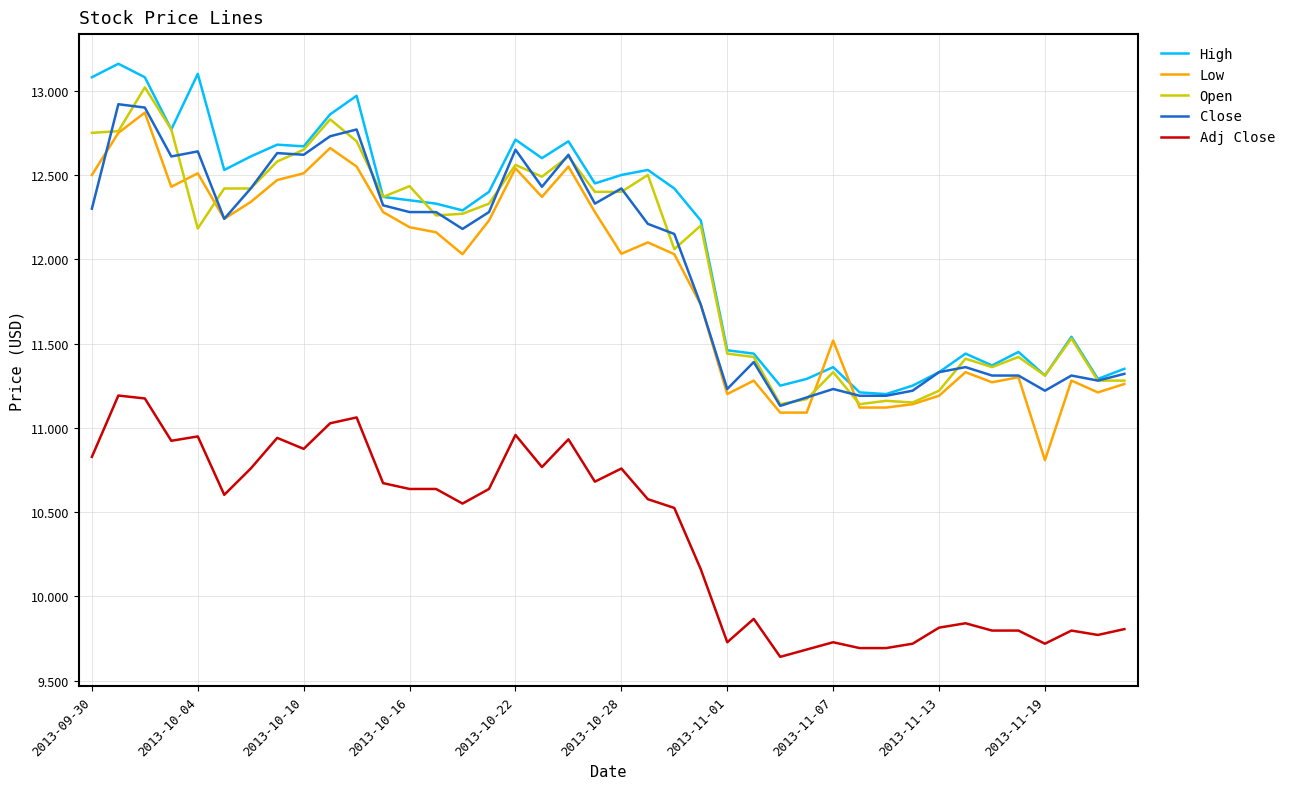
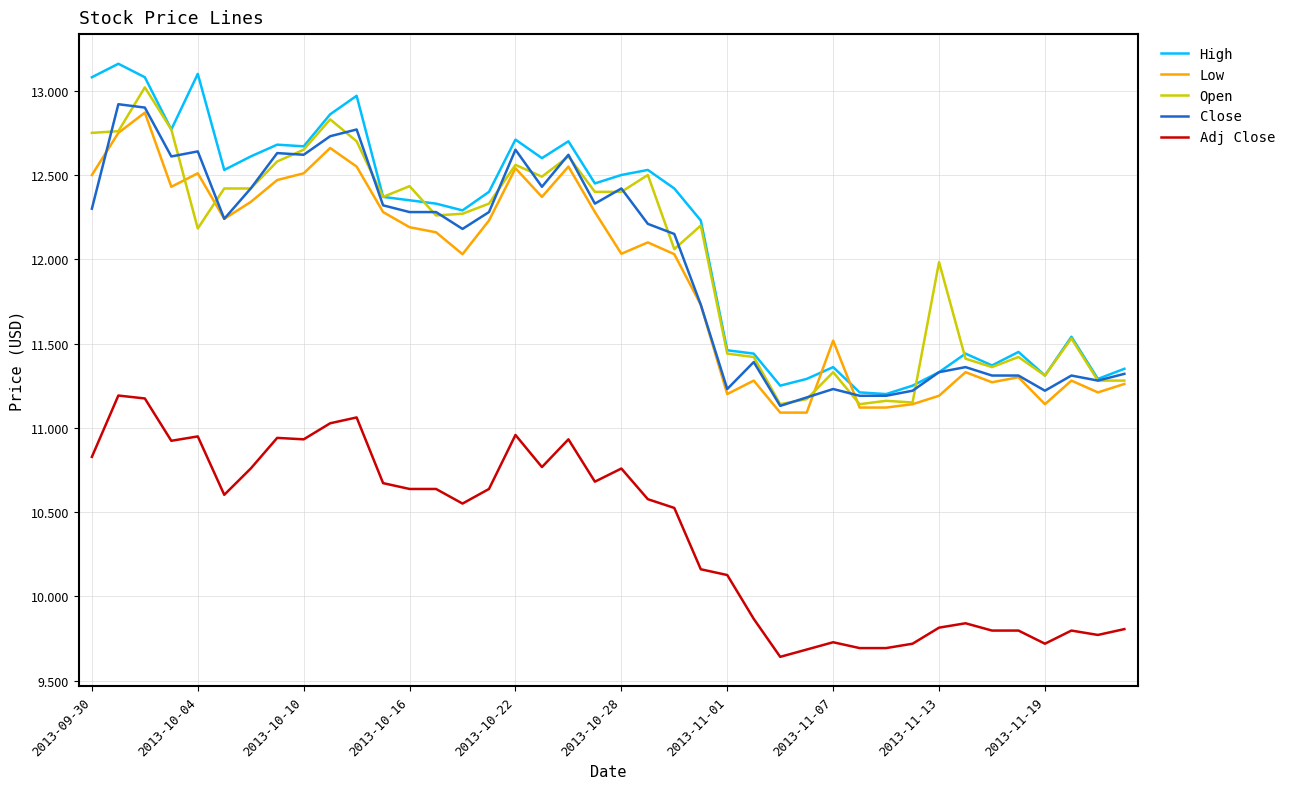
  {
    "High": {
      "2013-09-30": 13.08,
      "2013-10-04": 13.10,
      "2013-10-10": 12.67,
      "2013-10-16": 12.35,
      "2013-10-22": 12.71,
      "2013-10-28": 12.50,
      "2013-11-01": 11.46,
      "2013-11-07": 11.36
    },
    "Low": {
      "2013-09-30": 12.50,
      "2013-10-04": 12.51,
      "2013-10-10": 12.51,
      "2013-10-16": 12.19,
      "2013-10-22": 12.54,
      "2013-10-28": 12.03,
      "2013-11-01": 11.20,
      "2013-11-07": 11.52,
      "2013-11-13": 11.19,
-     "2013-11-19": 10.81
+     "2013-11-19": 11.14
    },
    "Open": {
      "2013-09-30": 12.75,
      "2013-10-04": 12.18,
      "2013-10-10": 12.65,
      "2013-10-16": 12.43,
      "2013-10-22": 12.56,
      "2013-10-28": 12.40,
      "2013-11-01": 11.44,
      "2013-11-07": 11.33,
-     "2013-11-13": 11.22
+     "2013-11-13": 11.98
    },
    "Close": {
      "2013-09-30": 12.30,
      "2013-10-04": 12.64,
      "2013-10-10": 12.62,
      "2013-10-16": 12.28,
      "2013-10-22": 12.65,
      "2013-10-28": 12.42,
      "2013-11-01": 11.23,
      "2013-11-07": 11.23,
      "2013-11-19": 11.22
    },
    "Adj Close": {
      "2013-09-30": 10.83,
      "2013-10-04": 10.95,
-     "2013-10-10": 10.87,
+     "2013-10-10": 10.93,
      "2013-10-16": 10.64,
      "2013-10-22": 10.96,
      "2013-10-28": 10.76,
-     "2013-11-01": 9.73,
+     "2013-11-01": 10.13,
      "2013-11-07": 9.73,
      "2013-11-13": 9.81,
      "2013-11-19": 9.72
    }
  }
